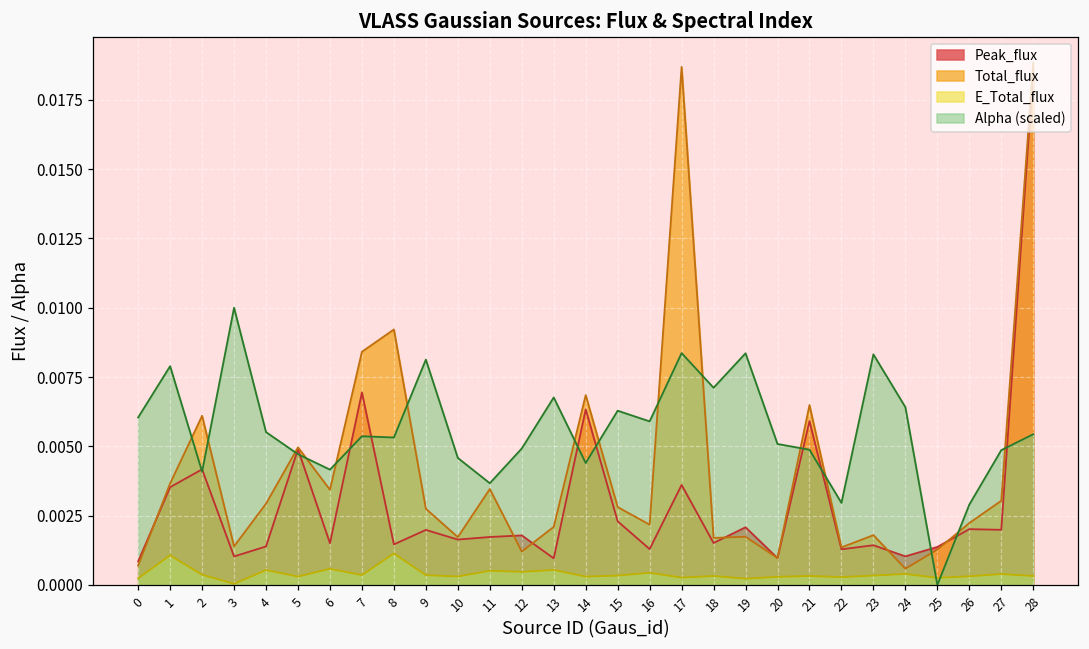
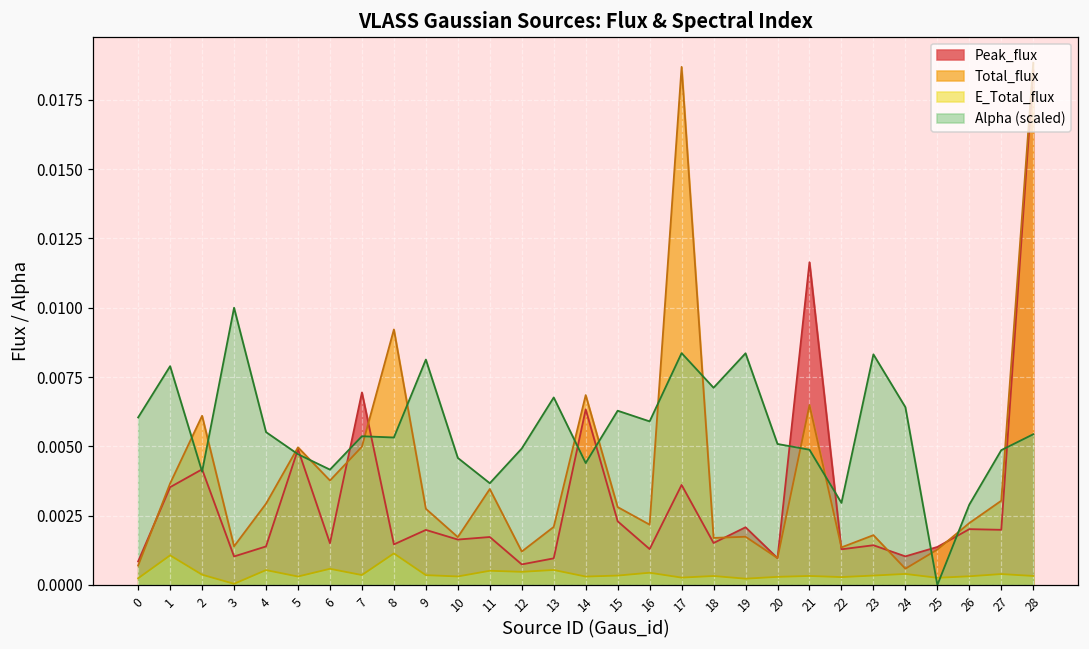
  {
    "Peak_flux": {
      "0": 0.0008,
      "1": 0.0035,
      "3": 0.0010,
      "4": 0.0014,
      "6": 0.0015,
      "7": 0.0069,
      "8": 0.0015,
      "9": 0.0020,
      "11": 0.0017,
-     "12": 0.0018,
+     "12": 0.0007,
      "13": 0.0010,
      "14": 0.0063,
      "15": 0.0023,
      "16": 0.0013,
      "17": 0.0036,
      "18": 0.0015,
      "19": 0.0021,
-     "21": 0.0059,
+     "21": 0.0116,
      "23": 0.0014,
      "24": 0.0010,
      "26": 0.0020,
      "27": 0.0020
    },
    "Total_flux": {
      "0": 0.0007,
      "1": 0.0037,
      "2": 0.0061,
      "3": 0.0014,
      "4": 0.0029,
-     "6": 0.0034,
-     "7": 0.0084,
+     "6": 0.0038,
+     "7": 0.0050,
      "8": 0.0092,
      "9": 0.0027,
      "11": 0.0035,
      "12": 0.0012,
      "13": 0.0021,
      "14": 0.0068,
      "15": 0.0028,
      "16": 0.0022,
      "17": 0.0187,
      "18": 0.0017,
      "19": 0.0017,
      "21": 0.0065,
      "23": 0.0018,
      "24": 0.0006,
      "26": 0.0022,
      "27": 0.0030
    },
    "E_Total_flux": {
      "0": 0.0002,
      "1": 0.0011,
      "2": 0.0004,
      "3": 0.0000,
      "4": 0.0005,
      "5": 0.0003,
      "6": 0.0006,
      "7": 0.0004,
      "8": 0.0011,
      "9": 0.0004,
      "10": 0.0003,
      "11": 0.0005,
      "12": 0.0005,
      "13": 0.0005,
      "14": 0.0003,
      "15": 0.0003,
      "16": 0.0004,
      "17": 0.0003,
      "18": 0.0003,
      "19": 0.0002,
      "20": 0.0003,
      "21": 0.0003,
      "22": 0.0003,
      "23": 0.0003,
      "24": 0.0004,
      "25": 0.0003,
      "26": 0.0003,
      "27": 0.0004,
      "28": 0.0003
    },
    "Alpha (scaled)": {
      "0": 0.0060,
      "1": 0.0079,
      "3": 0.0100,
      "4": 0.0055,
      "5": 0.0047,
      "6": 0.0042,
      "7": 0.0054,
      "8": 0.0053,
      "9": 0.0081,
      "10": 0.0046,
      "11": 0.0037,
      "12": 0.0049,
      "13": 0.0068,
      "14": 0.0044,
      "15": 0.0063,
      "16": 0.0059,
      "17": 0.0084,
      "18": 0.0071,
      "19": 0.0084,
      "20": 0.0051,
      "21": 0.0049,
      "22": 0.0030,
      "23": 0.0083,
      "24": 0.0064,
      "25": 0.0000,
      "26": 0.0029,
      "27": 0.0049,
      "28": 0.0054
    }
  }
